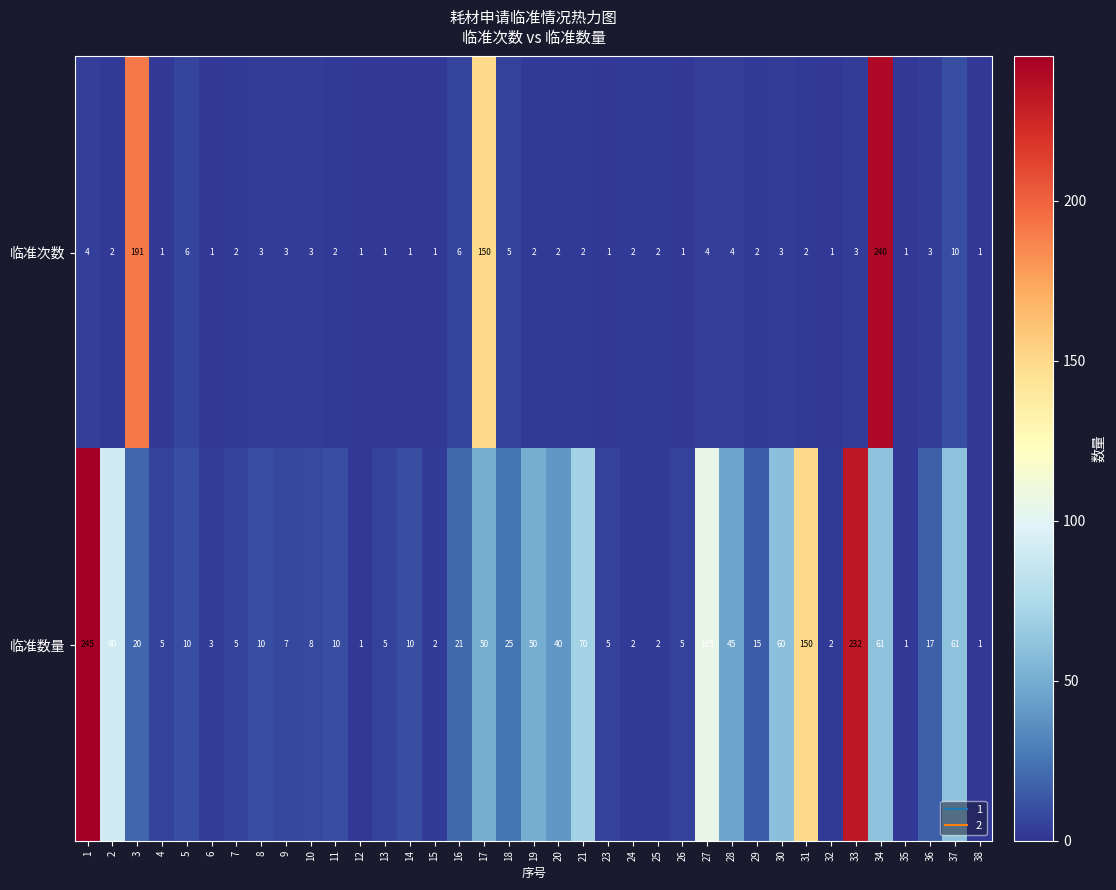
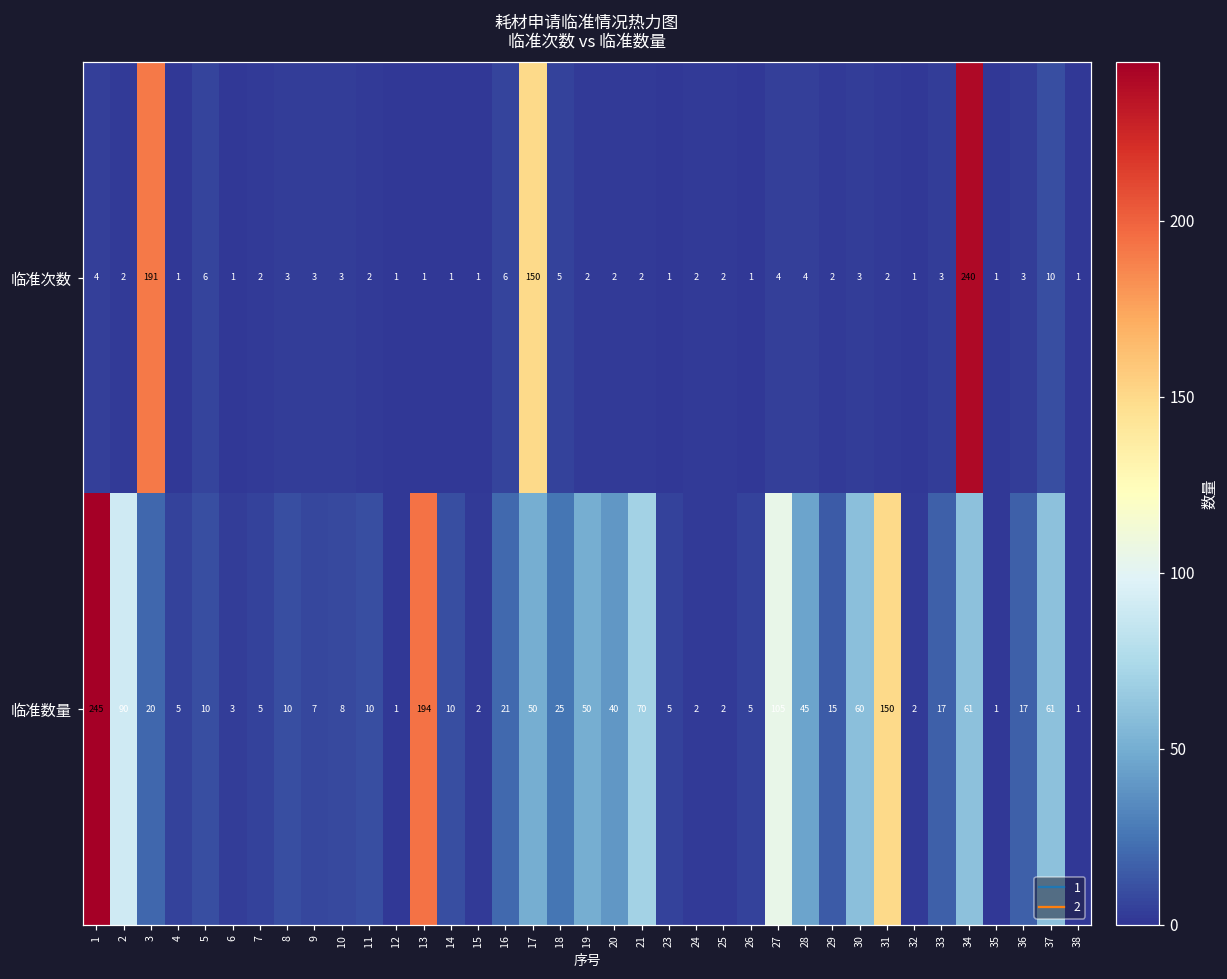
  {
    "临准次数": {
      "1": 4,
      "2": 2,
      "3": 191,
      "4": 1,
      "5": 6,
      "6": 1,
      "7": 2,
      "8": 3,
      "9": 3,
      "10": 3,
      "11": 2,
      "12": 1,
      "13": 1,
      "14": 1,
      "15": 1,
      "16": 6,
      "17": 150,
      "18": 5,
      "19": 2,
      "20": 2,
      "21": 2,
      "23": 1,
      "24": 2,
      "25": 2,
      "26": 1,
      "27": 4,
      "28": 4,
      "29": 2,
      "30": 3,
      "31": 2,
      "32": 1,
      "33": 3,
      "34": 240,
      "35": 1,
      "36": 3,
      "37": 10,
      "38": 1
    },
    "临准数量": {
      "1": 245,
      "2": 90,
      "3": 20,
      "4": 5,
      "5": 10,
      "6": 3,
      "7": 5,
      "8": 10,
      "9": 7,
      "10": 8,
      "11": 10,
      "12": 1,
-     "13": 5,
+     "13": 194,
      "14": 10,
      "15": 2,
      "16": 21,
      "17": 50,
      "18": 25,
      "19": 50,
      "20": 40,
      "21": 70,
      "23": 5,
      "24": 2,
      "25": 2,
      "26": 5,
      "28": 45,
      "29": 15,
      "30": 60,
      "31": 150,
      "32": 2,
-     "33": 232,
+     "33": 17,
      "34": 61,
      "35": 1,
      "36": 17,
      "37": 61,
      "38": 1
    }
  }
